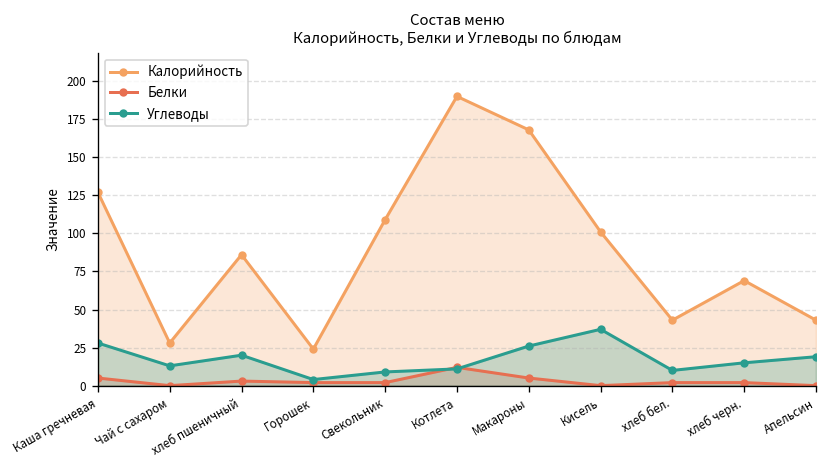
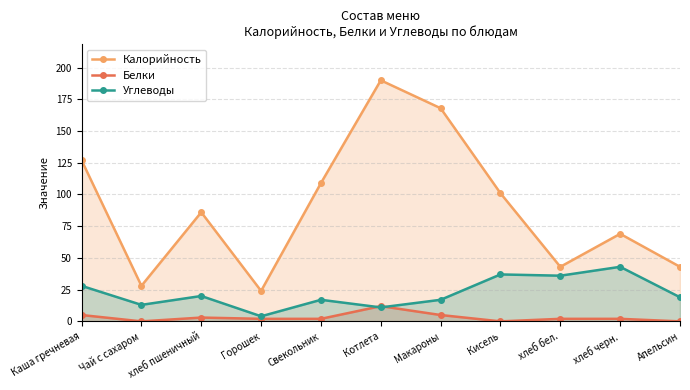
  {
    "Углеводы": {
      "Каша гречневая": 28,
      "Чай с сахаром": 13,
      "хлеб пшеничный": 20,
-     "Свекольник": 9,
-     "Макароны": 26,
+     "Свекольник": 17,
+     "Макароны": 17,
      "Кисель": 37,
-     "хлеб бел.": 10,
-     "хлеб черн.": 15,
+     "хлеб бел.": 36,
+     "хлеб черн.": 43,
      "Апельсин": 19
    }
  }
